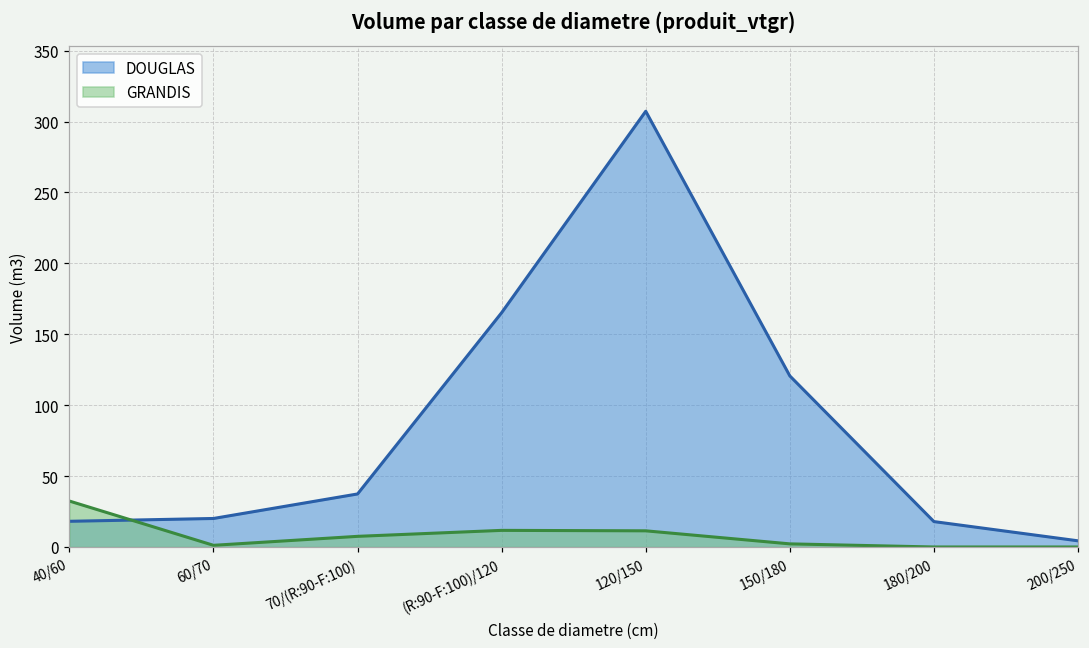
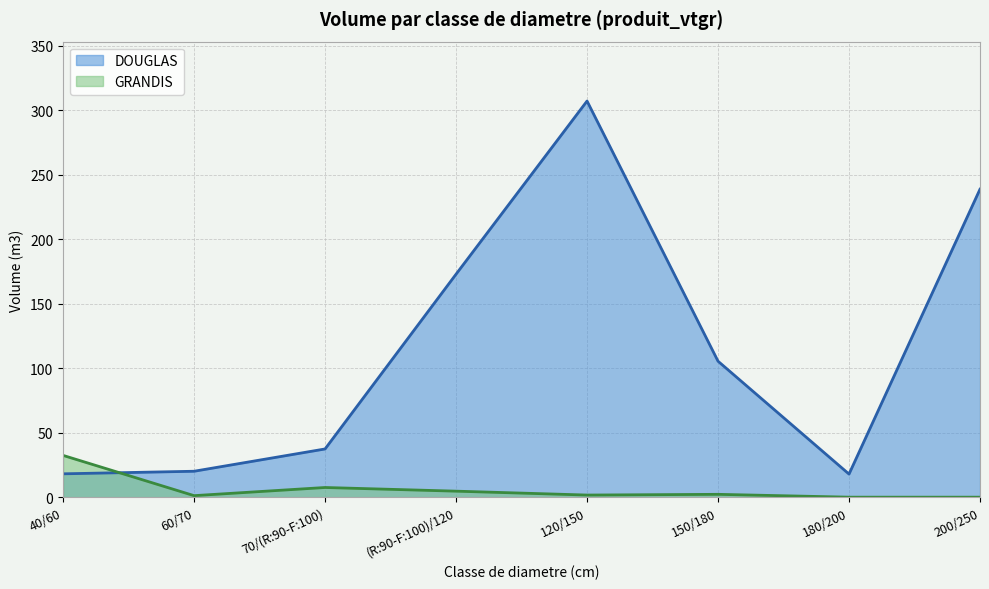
  {
    "DOUGLAS": {
      "40/60": 18,
      "60/70": 20,
      "70/(R:90-F:100)": 37,
-     "(R:90-F:100)/120": 165,
+     "(R:90-F:100)/120": 173,
      "120/150": 307,
-     "150/180": 121,
+     "150/180": 105,
      "180/200": 18,
-     "200/250": 4
+     "200/250": 239
    },
    "GRANDIS": {
      "40/60": 32,
      "60/70": 1,
      "70/(R:90-F:100)": 8,
-     "(R:90-F:100)/120": 12,
-     "120/150": 11,
+     "(R:90-F:100)/120": 5,
+     "120/150": 2,
      "150/180": 2,
      "180/200": 0,
      "200/250": 0
    }
  }
